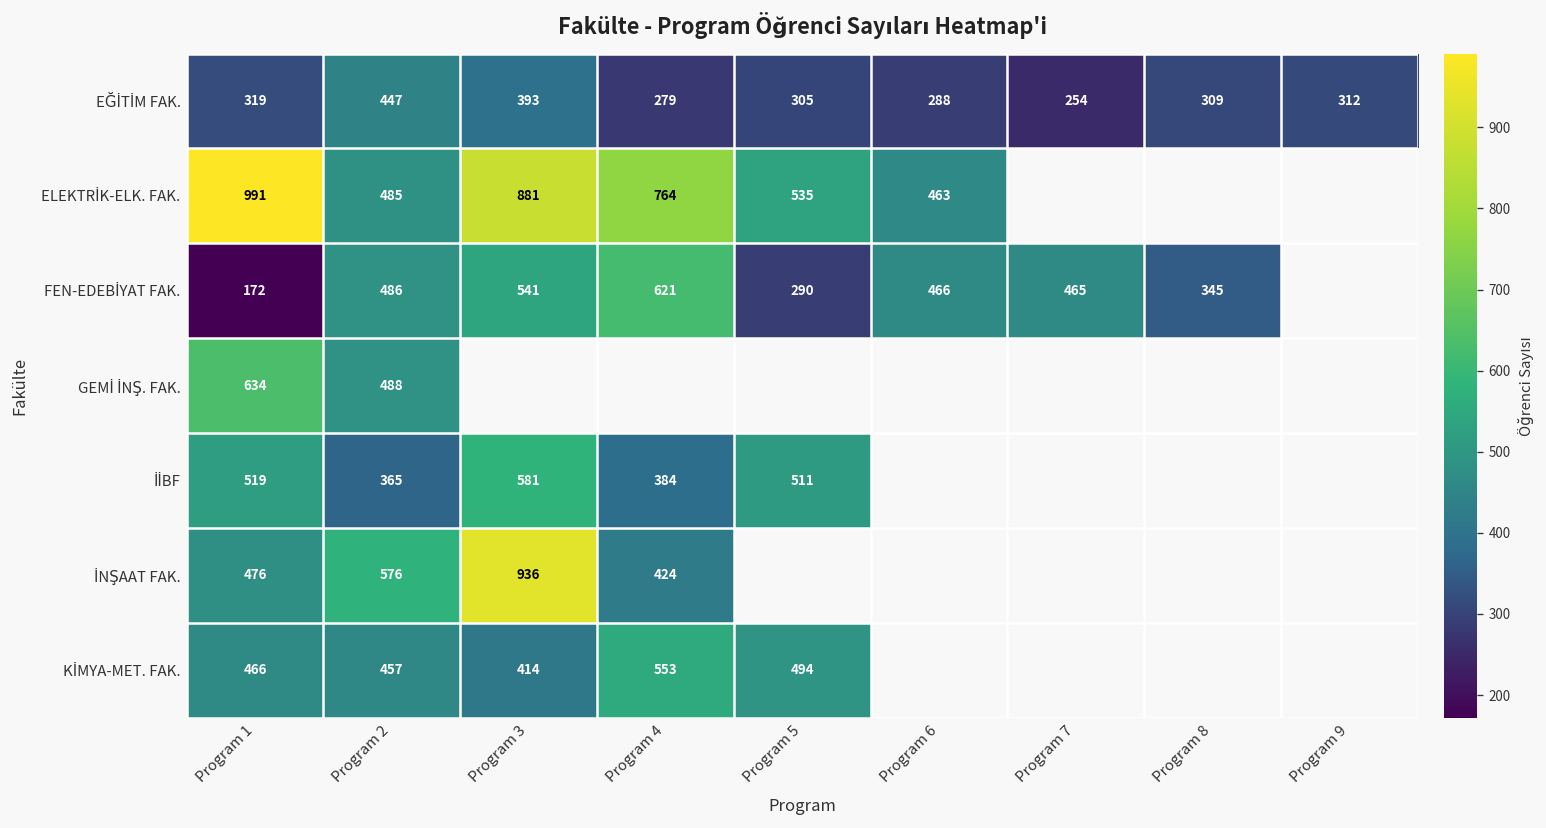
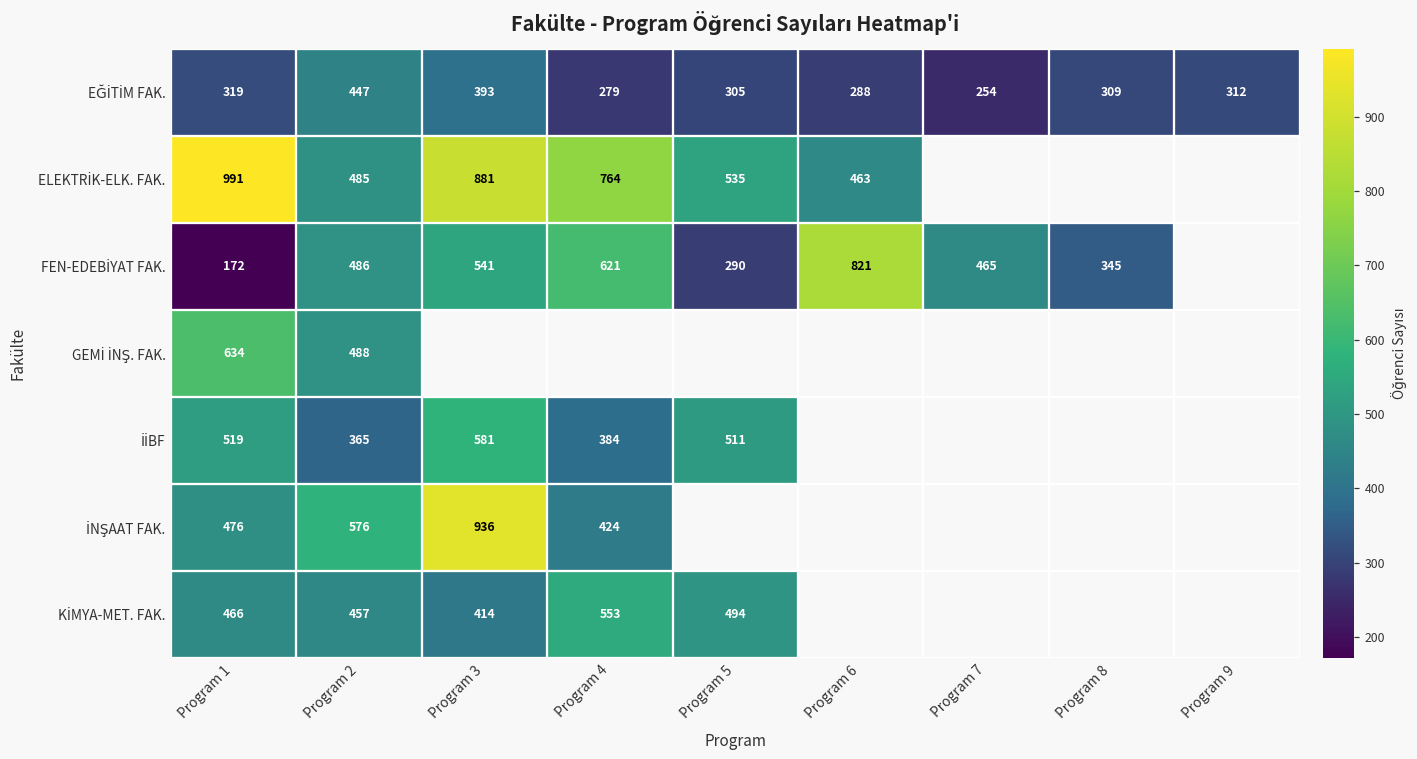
  {
    "EĞİTİM FAK.": {
      "Program 1": 319,
      "Program 2": 447,
      "Program 3": 393,
      "Program 4": 279,
      "Program 5": 305,
      "Program 6": 288,
      "Program 7": 254,
      "Program 8": 309,
      "Program 9": 312
    },
    "ELEKTRİK-ELK. FAK.": {
      "Program 1": 991,
      "Program 2": 485,
      "Program 3": 881,
      "Program 4": 764,
      "Program 5": 535,
      "Program 6": 463
    },
    "FEN-EDEBİYAT FAK.": {
      "Program 1": 172,
      "Program 2": 486,
      "Program 3": 541,
      "Program 4": 621,
      "Program 5": 290,
-     "Program 6": 466,
+     "Program 6": 821,
      "Program 7": 465,
      "Program 8": 345
    },
    "GEMİ İNŞ. FAK.": {
      "Program 1": 634,
      "Program 2": 488
    },
    "İİBF": {
      "Program 1": 519,
      "Program 2": 365,
      "Program 3": 581,
      "Program 4": 384,
      "Program 5": 511
    },
    "İNŞAAT FAK.": {
      "Program 1": 476,
      "Program 2": 576,
      "Program 3": 936,
      "Program 4": 424
    },
    "KİMYA-MET. FAK.": {
      "Program 1": 466,
      "Program 2": 457,
      "Program 3": 414,
      "Program 4": 553,
      "Program 5": 494
    }
  }
